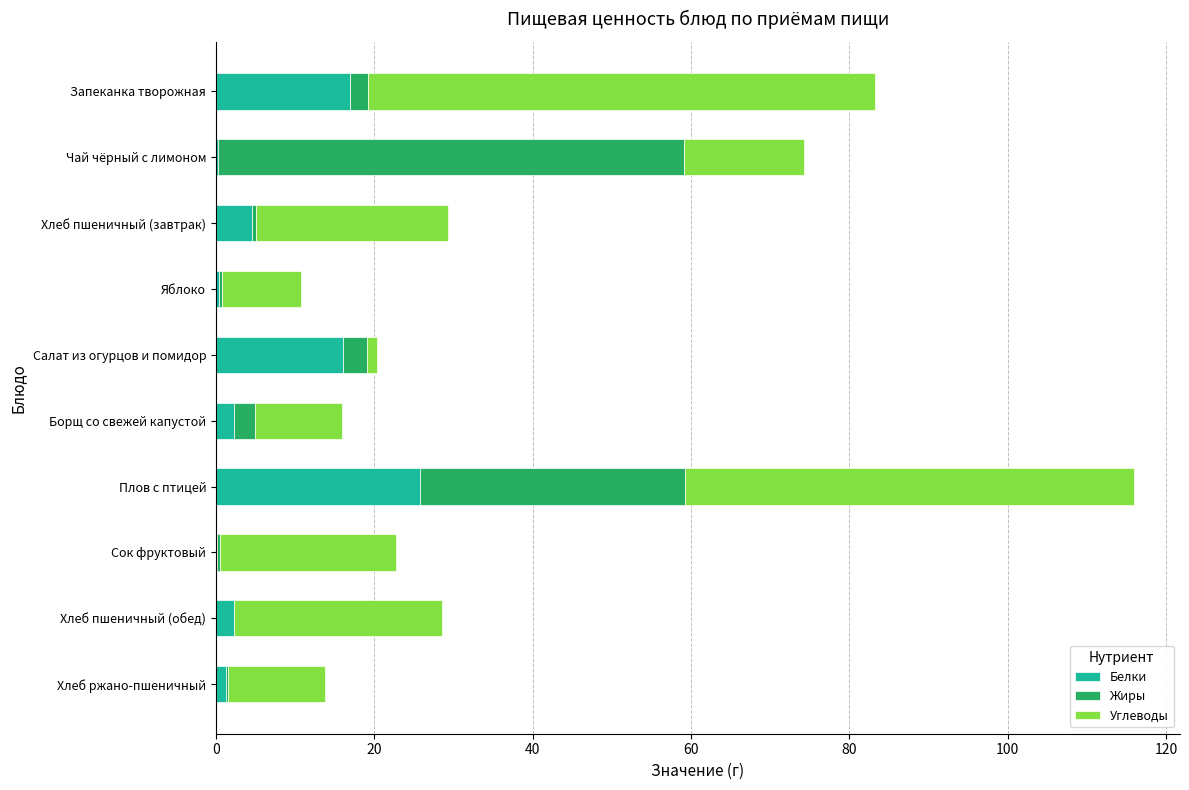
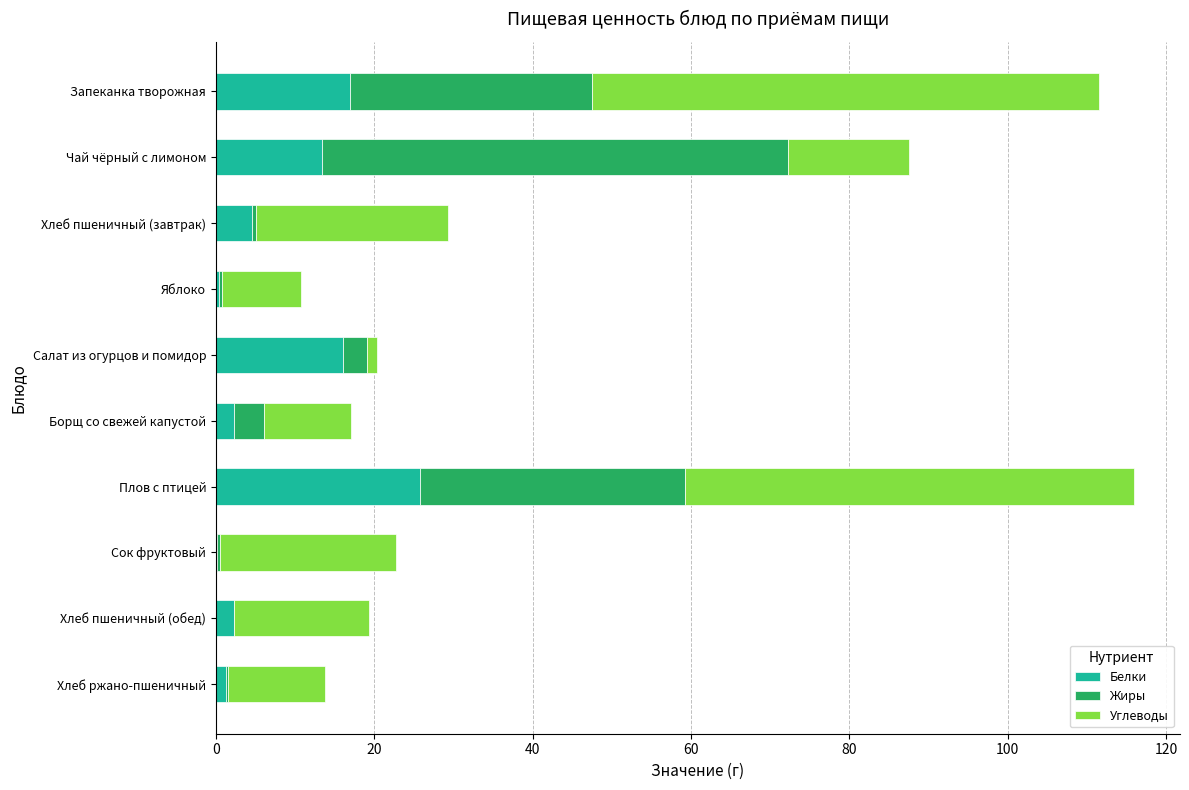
  {
    "Белки": {
      "Запеканка творожная": 17,
-     "Чай чёрный с лимоном": 0,
+     "Чай чёрный с лимоном": 13,
      "Хлеб пшеничный (завтрак)": 5,
      "Яблоко": 0,
      "Салат из огурцов и помидор": 16,
      "Борщ со свежей капустой": 2,
      "Плов с птицей": 26,
      "Хлеб пшеничный (обед)": 2,
      "Хлеб ржано-пшеничный": 1
    },
    "Жиры": {
-     "Запеканка творожная": 2,
+     "Запеканка творожная": 31,
      "Чай чёрный с лимоном": 59,
      "Хлеб пшеничный (завтрак)": 0,
      "Яблоко": 0,
      "Салат из огурцов и помидор": 3,
-     "Борщ со свежей капустой": 3,
+     "Борщ со свежей капустой": 4,
      "Плов с птицей": 33,
      "Хлеб пшеничный (обед)": 0
    },
    "Углеводы": {
      "Запеканка творожная": 64,
      "Чай чёрный с лимоном": 15,
      "Хлеб пшеничный (завтрак)": 24,
      "Яблоко": 10,
      "Салат из огурцов и помидор": 1,
      "Борщ со свежей капустой": 11,
      "Плов с птицей": 57,
      "Сок фруктовый": 22,
-     "Хлеб пшеничный (обед)": 26,
+     "Хлеб пшеничный (обед)": 17,
      "Хлеб ржано-пшеничный": 12
    }
  }
